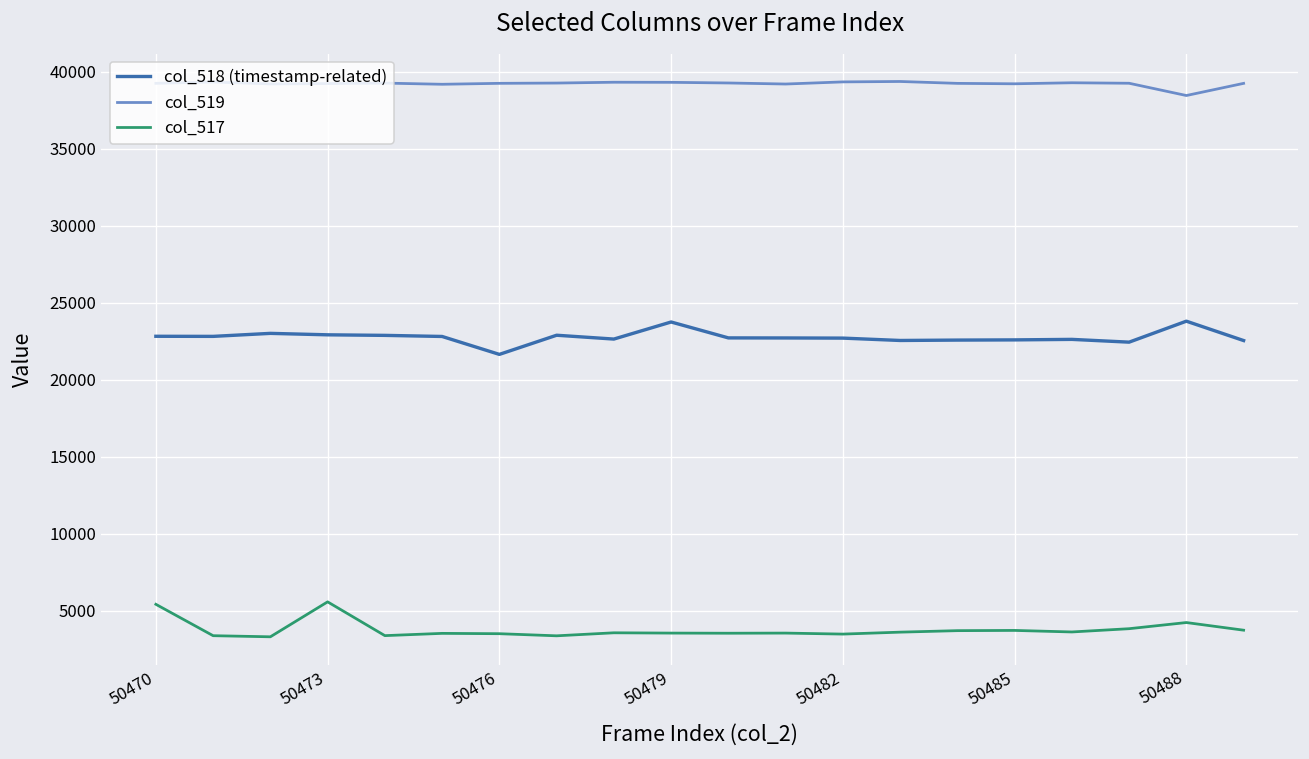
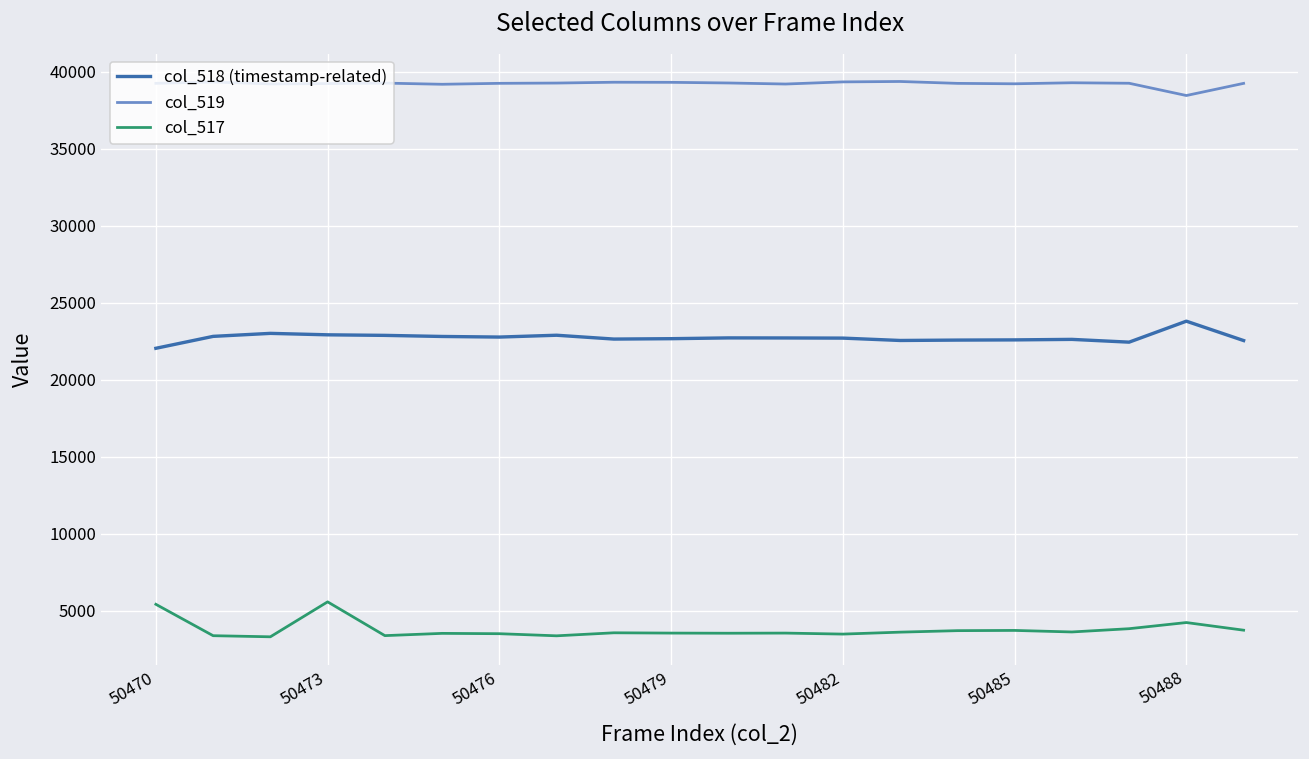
  {
    "col_518 (timestamp-related)": {
-     "50470": 22800,
+     "50470": 22000,
      "50473": 22900,
-     "50476": 21600,
-     "50479": 23800,
+     "50476": 22800,
+     "50479": 22700,
      "50482": 22700,
      "50485": 22600,
      "50488": 23800
    },
    "col_519": {
      "50476": 39200,
      "50479": 39300,
      "50482": 39300,
      "50485": 39200,
      "50488": 38400
    },
    "col_517": {
      "50470": 5400,
      "50473": 5600,
      "50476": 3500,
      "50479": 3600,
      "50482": 3500,
      "50485": 3700,
      "50488": 4200
    }
  }
